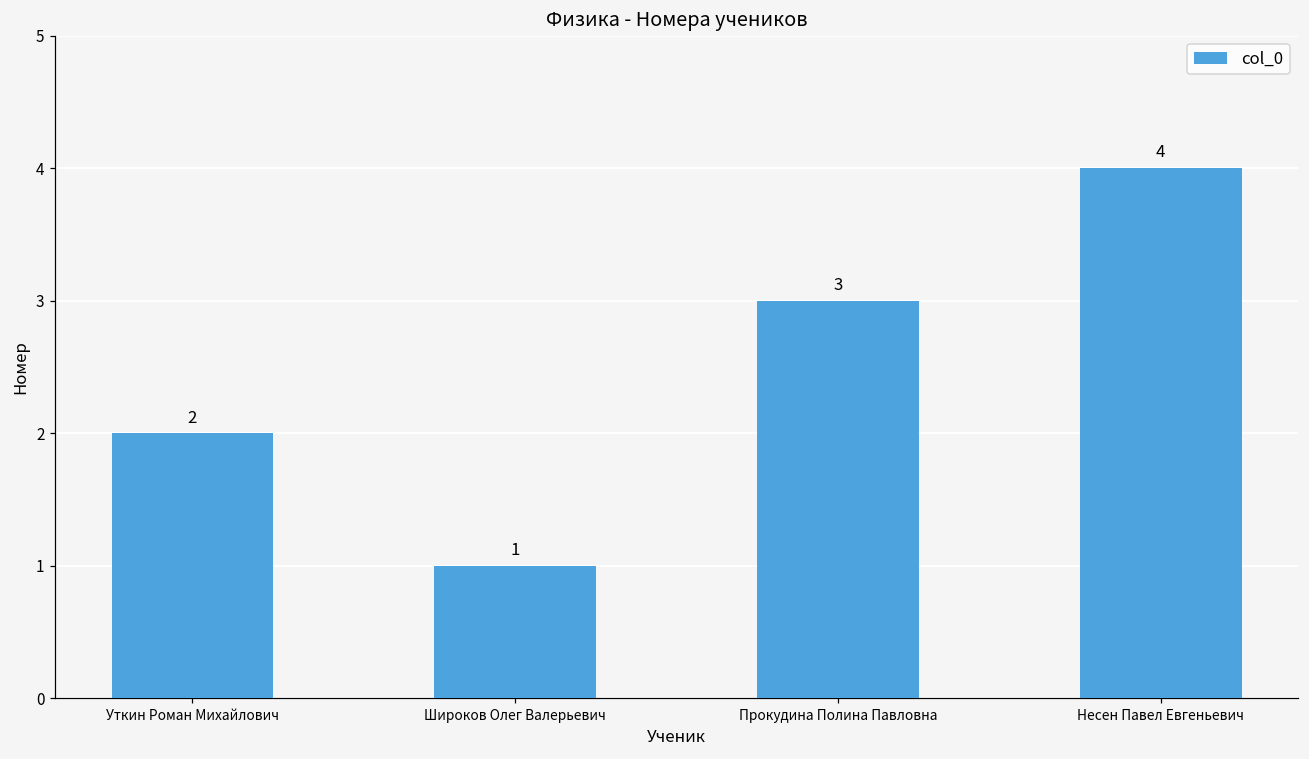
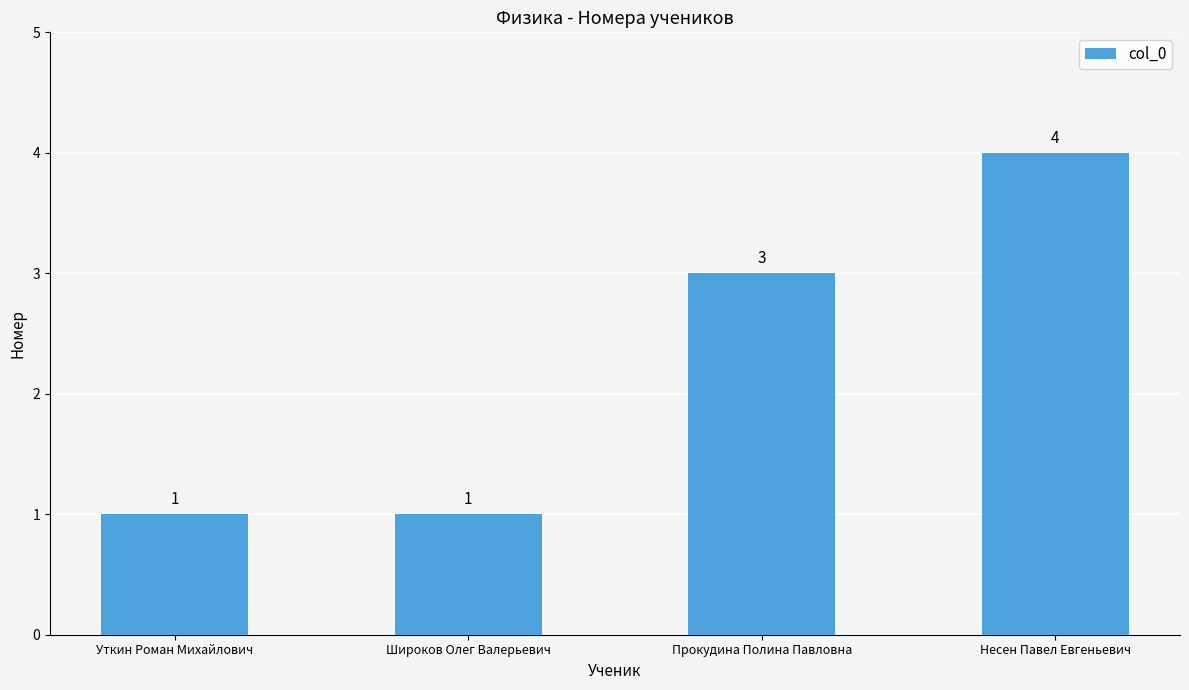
  {
-   "Уткин Роман Михайлович": 2,
+   "Уткин Роман Михайлович": 1,
    "Широков Олег Валерьевич": 1,
    "Прокудина Полина Павловна": 3,
    "Несен Павел Евгеньевич": 4
  }
